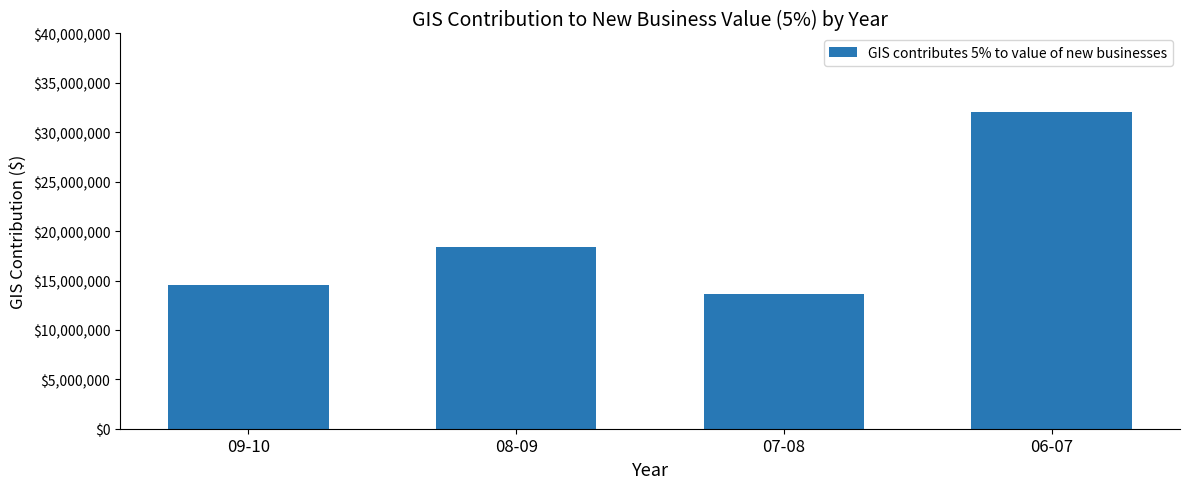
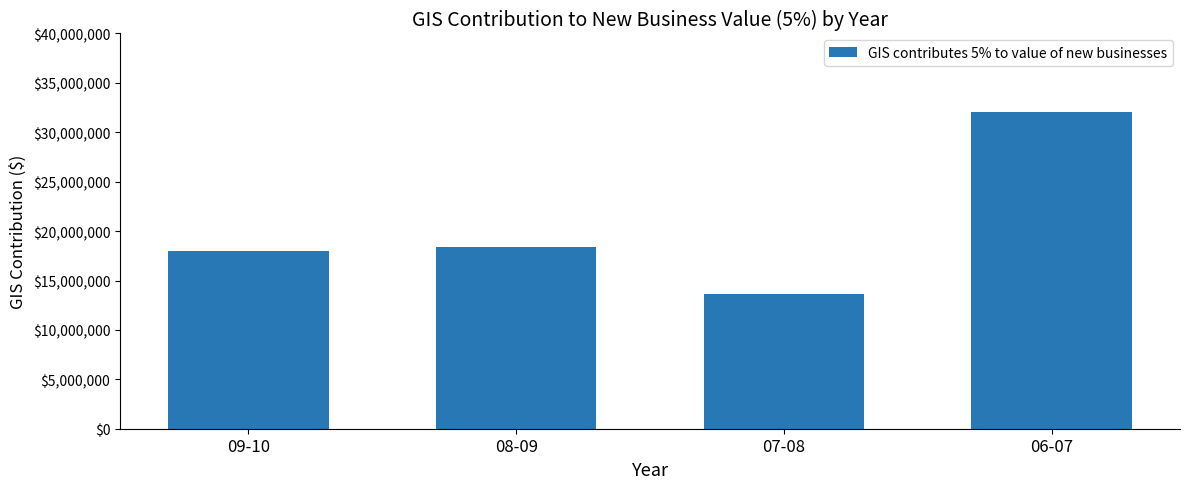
  {
-   "09-10": "$15,000,000",
+   "09-10": "$18,000,000",
    "08-09": "$18,000,000",
    "07-08": "$14,000,000",
    "06-07": "$32,000,000"
  }
